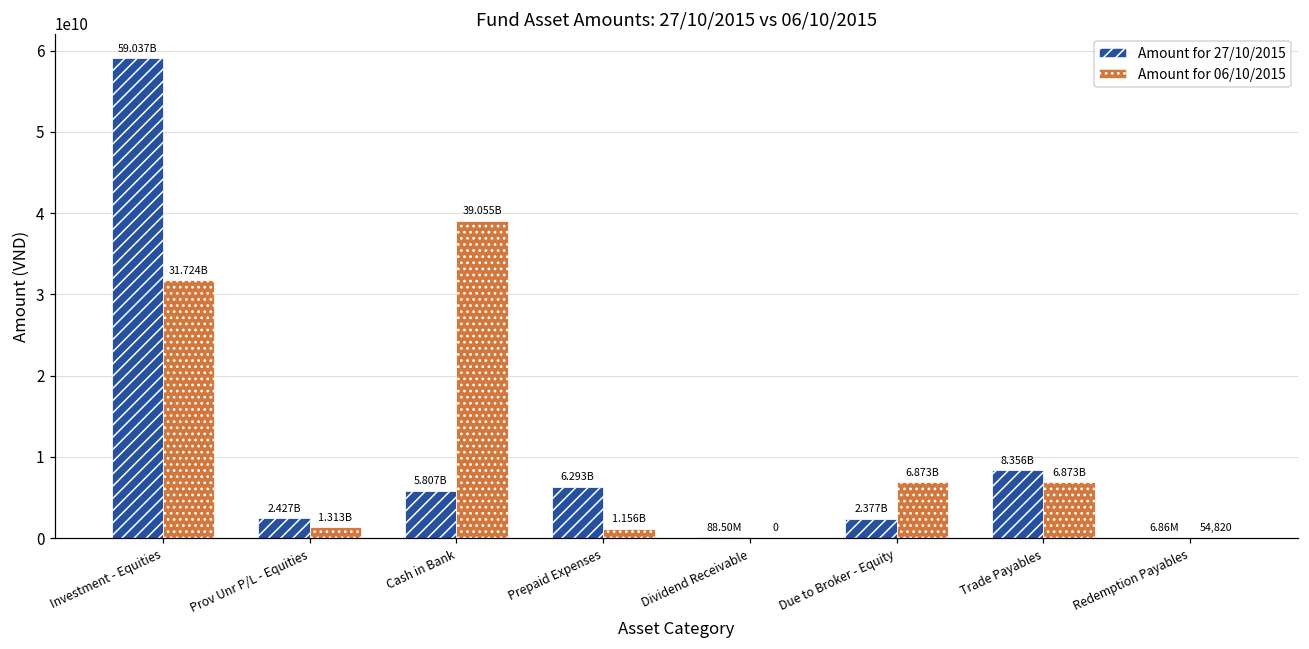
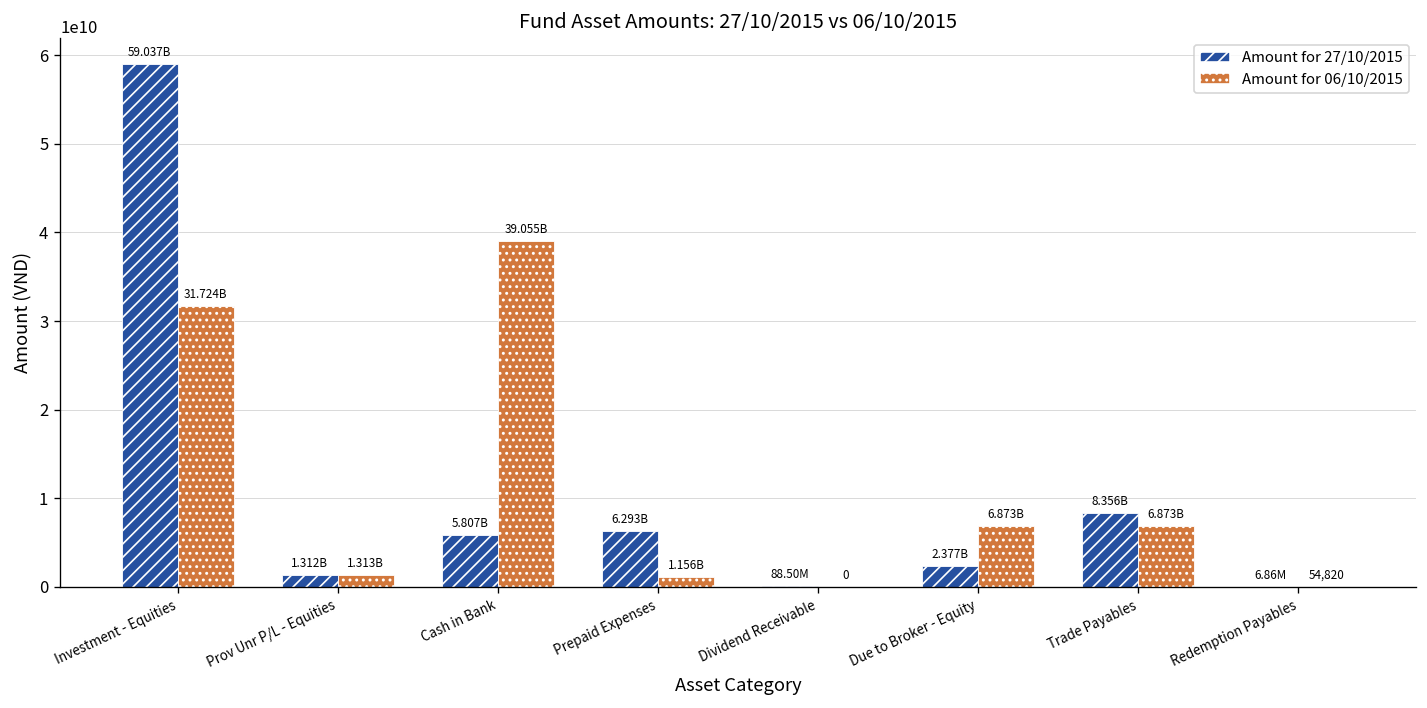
  {
    "Amount for 27/10/2015": {
      "Investment - Equities": "59.037B",
-     "Prov Unr P/L - Equities": "2.427B",
+     "Prov Unr P/L - Equities": "1.312B",
      "Cash in Bank": "5.807B",
      "Prepaid Expenses": "6.293B",
      "Dividend Receivable": "88.50M",
      "Due to Broker - Equity": "2.377B",
      "Trade Payables": "8.356B",
      "Redemption Payables": "6.86M"
    },
    "Amount for 06/10/2015": {
      "Investment - Equities": "31.724B",
      "Prov Unr P/L - Equities": "1.313B",
      "Cash in Bank": "39.055B",
      "Prepaid Expenses": "1.156B",
      "Dividend Receivable": "0",
      "Due to Broker - Equity": "6.873B",
      "Trade Payables": "6.873B",
      "Redemption Payables": "54,820"
    }
  }
